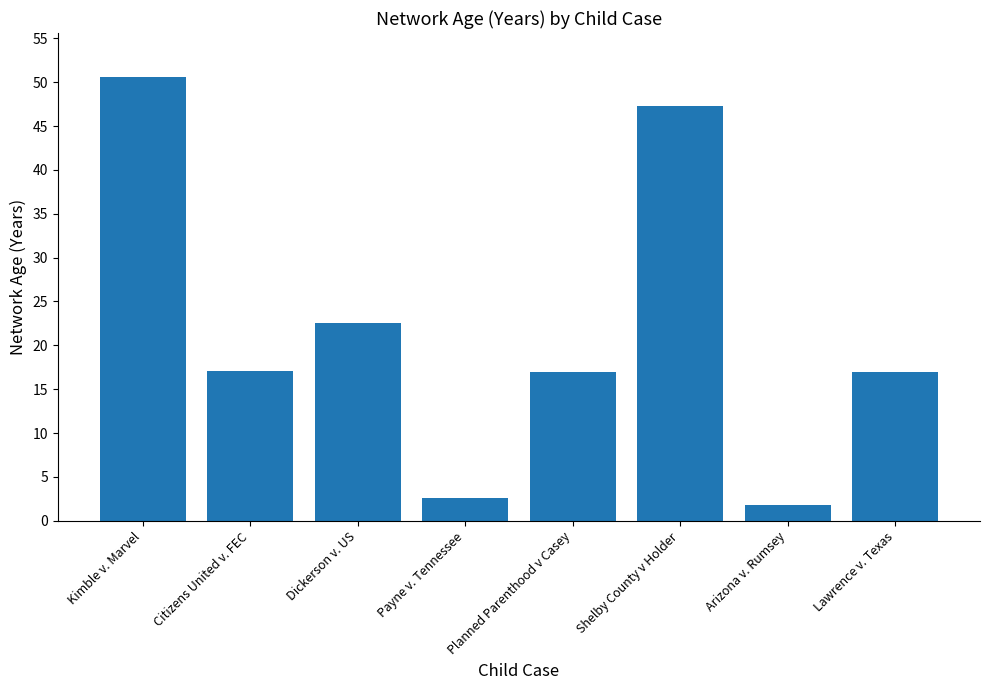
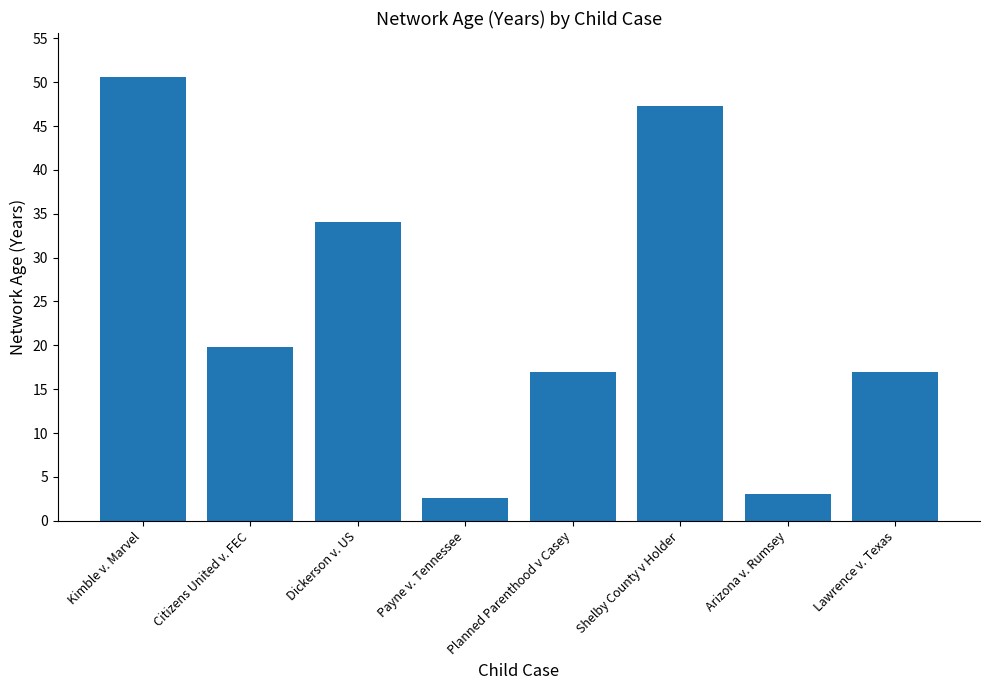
  {
    "Kimble v. Marvel": 51,
-   "Citizens United v. FEC": 17,
-   "Dickerson v. US": 23,
+   "Citizens United v. FEC": 20,
+   "Dickerson v. US": 34,
    "Payne v. Tennessee": 3,
    "Planned Parenthood v Casey": 17,
    "Shelby County v Holder": 47,
-   "Arizona v. Rumsey": 2,
+   "Arizona v. Rumsey": 3,
    "Lawrence v. Texas": 17
  }
